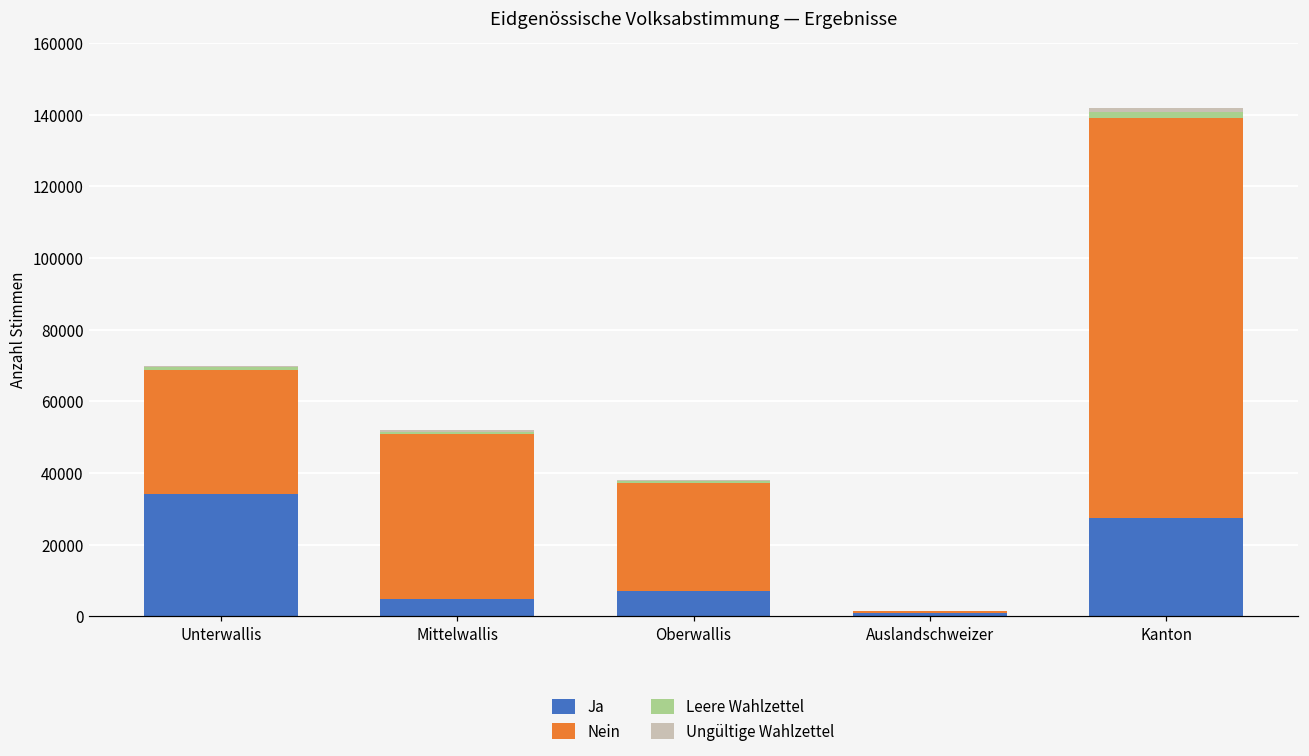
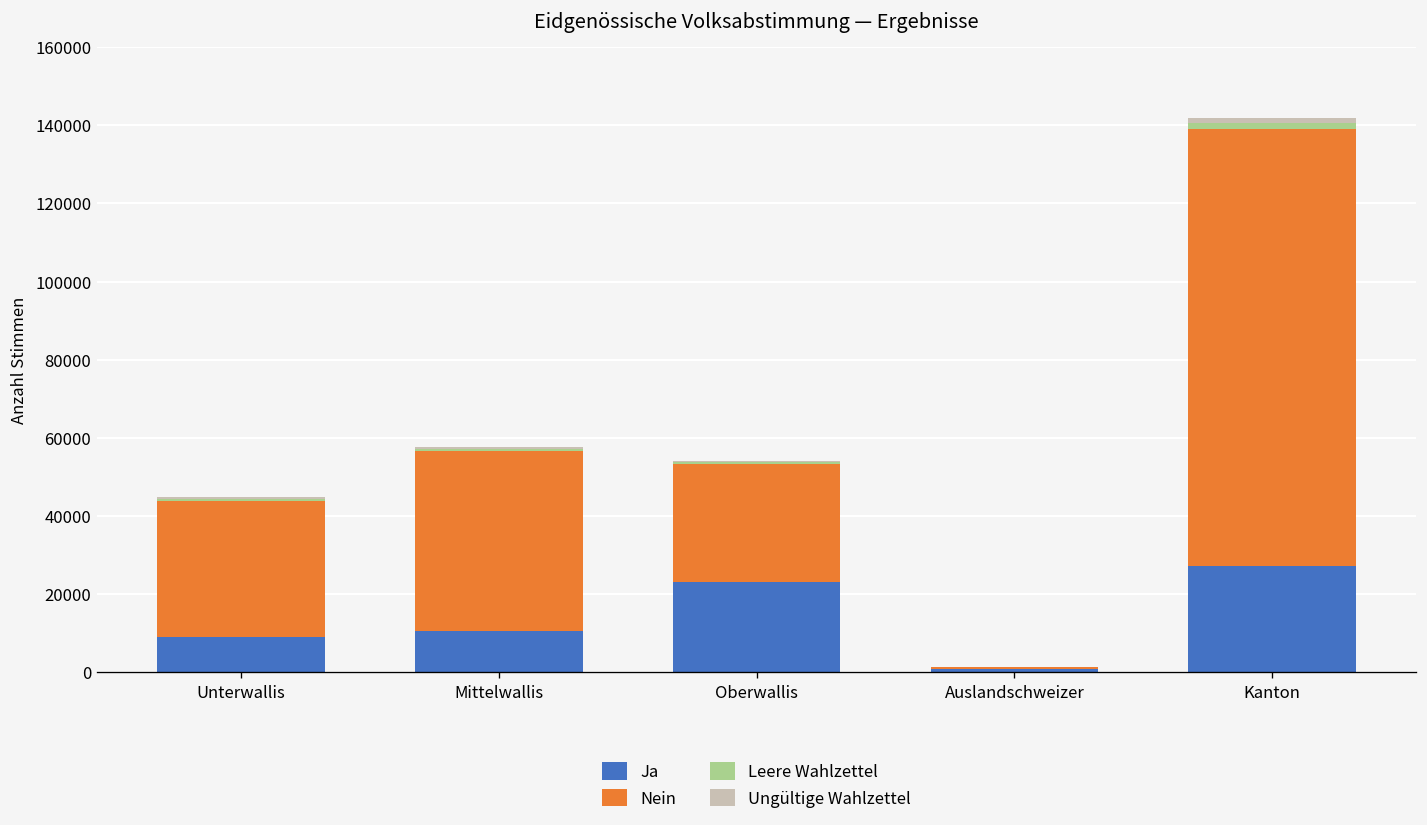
  {
    "Ja": {
-     "Unterwallis": 34000,
-     "Mittelwallis": 5000,
-     "Oberwallis": 7000,
+     "Unterwallis": 9000,
+     "Mittelwallis": 10000,
+     "Oberwallis": 23000,
      "Auslandschweizer": 1000,
      "Kanton": 27000
    },
    "Nein": {
      "Unterwallis": 35000,
      "Mittelwallis": 46000,
      "Oberwallis": 30000,
      "Kanton": 112000
    }
  }
